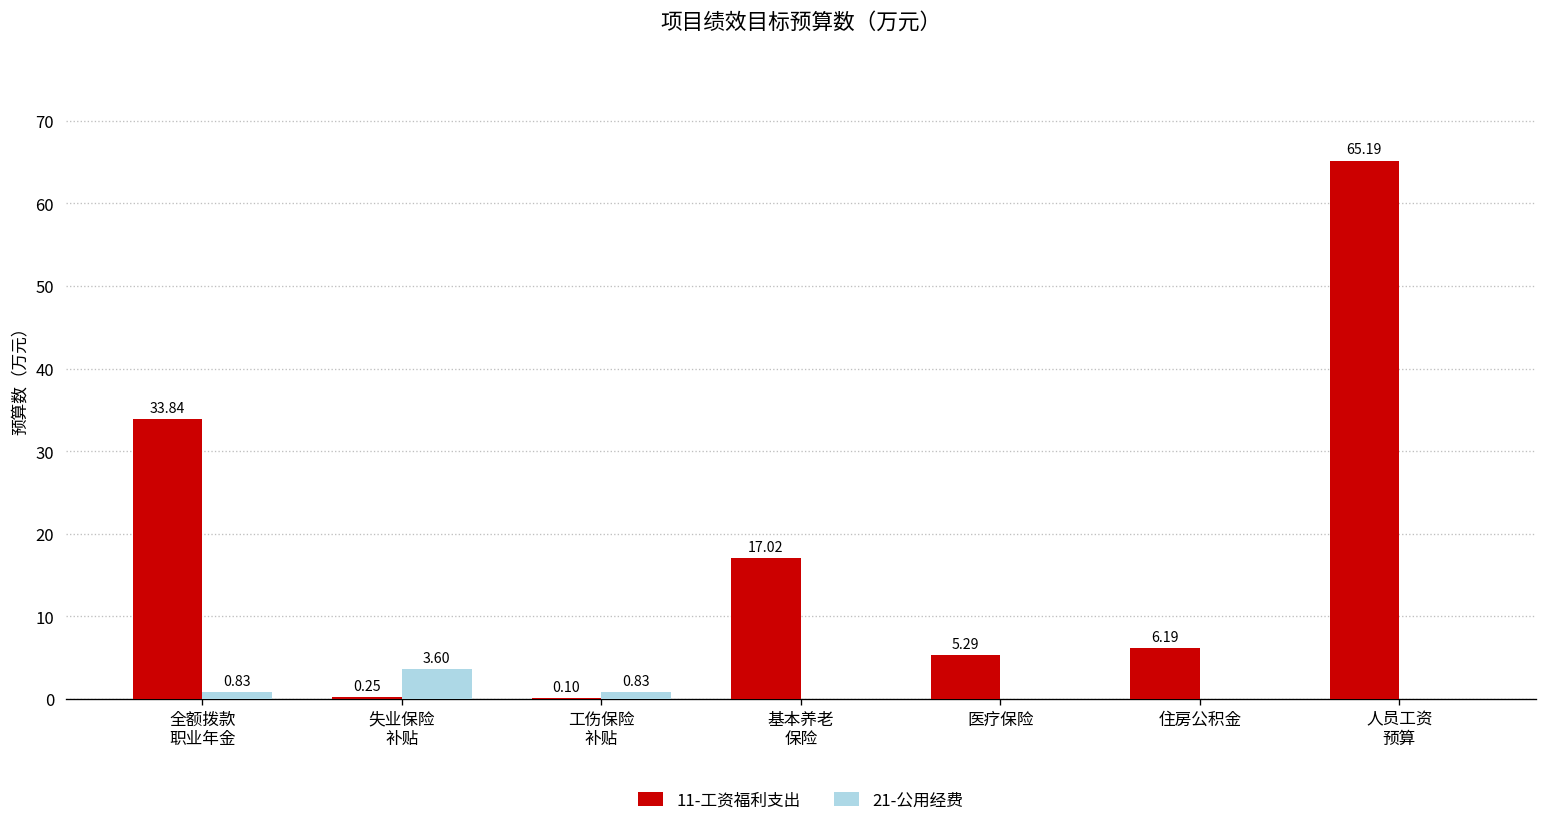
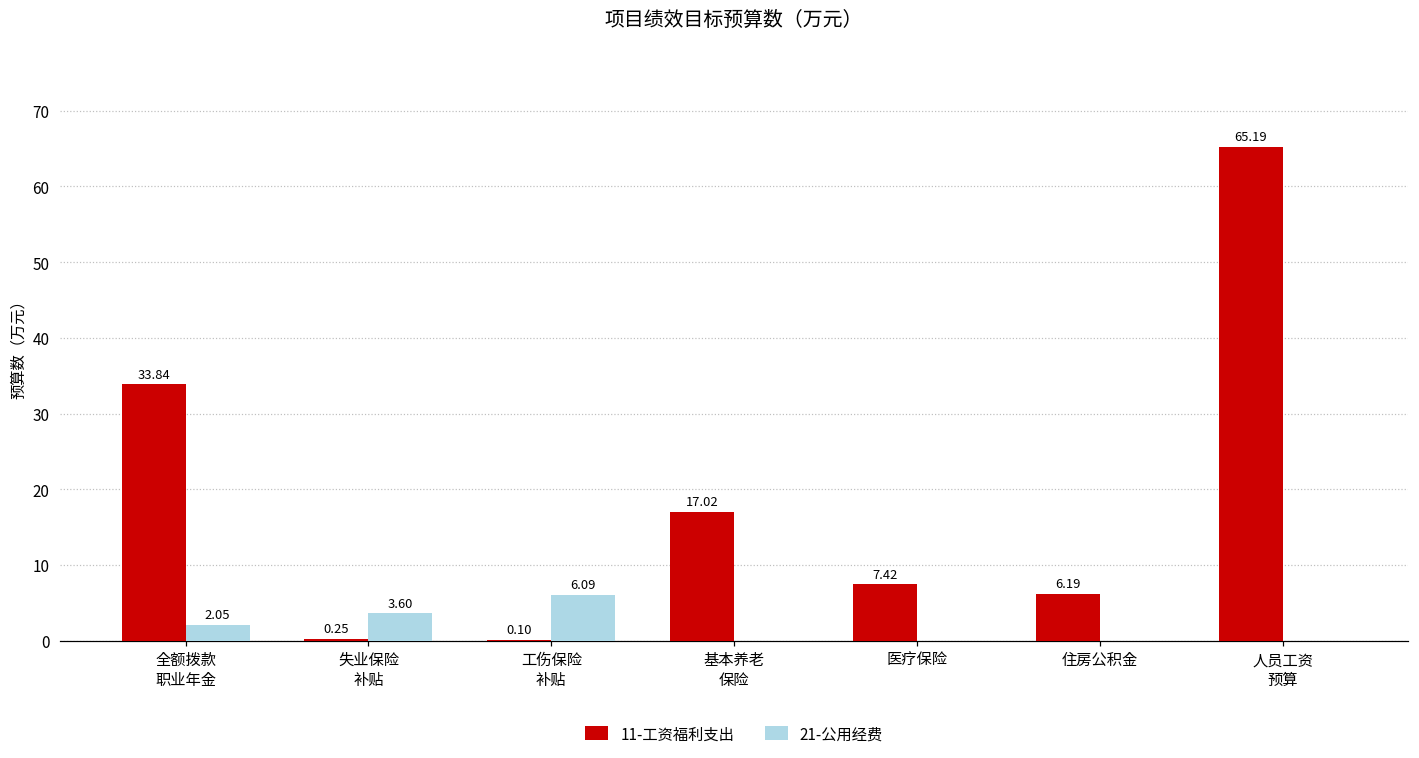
  {
    "11-工资福利支出": {
      "全额拨款 职业年金": 33.84,
      "失业保险 补贴": 0.25,
      "工伤保险 补贴": 0.10,
      "基本养老 保险": 17.02,
-     "医疗保险": 5.29,
+     "医疗保险": 7.42,
      "住房公积金": 6.19,
      "人员工资 预算": 65.19
    },
    "21-公用经费": {
-     "全额拨款 职业年金": 0.83,
+     "全额拨款 职业年金": 2.05,
      "失业保险 补贴": 3.60,
-     "工伤保险 补贴": 0.83
+     "工伤保险 补贴": 6.09
    }
  }
